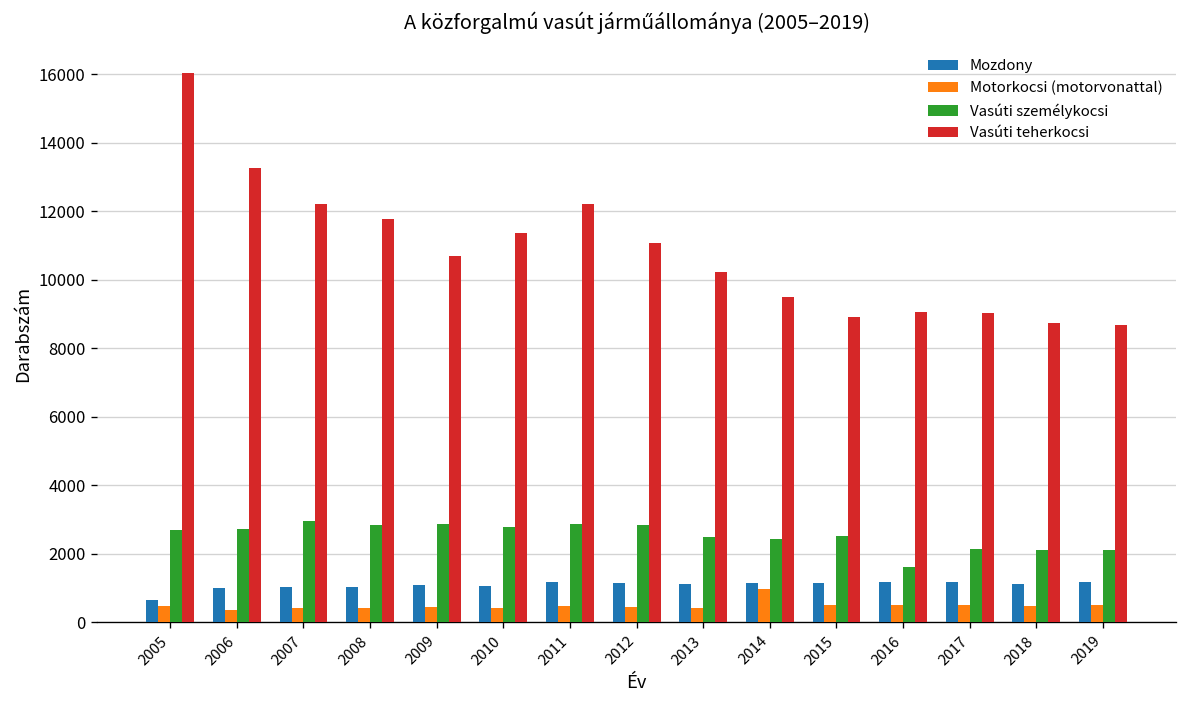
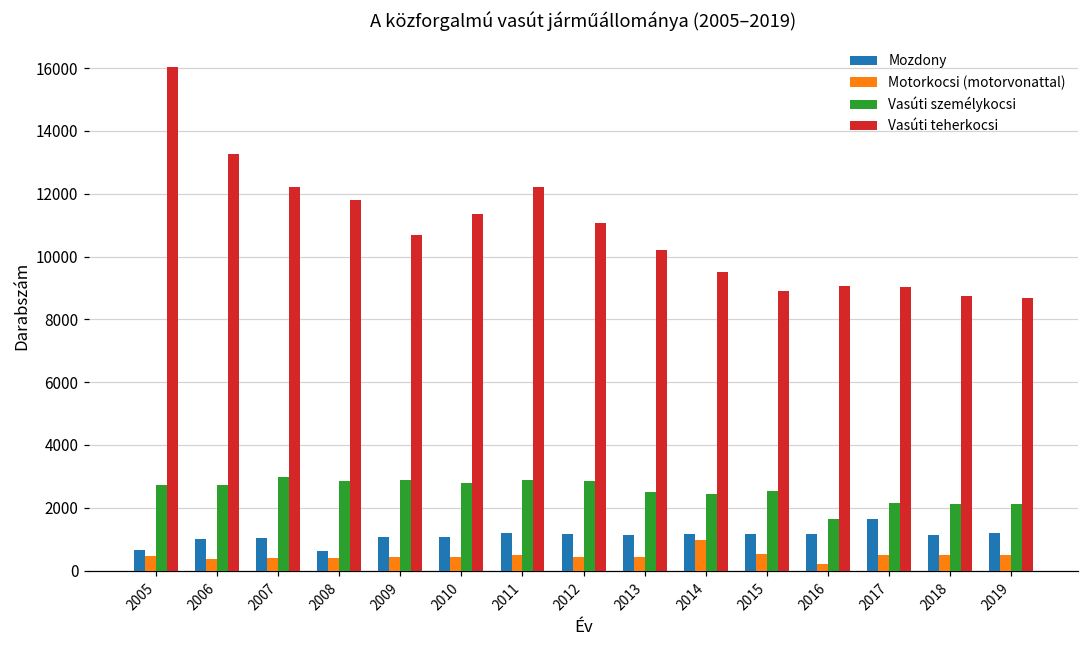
  {
    "Mozdony": {
      "2005": 700,
      "2006": 1000,
      "2007": 1000,
-     "2008": 1000,
+     "2008": 600,
      "2009": 1100,
      "2010": 1100,
      "2011": 1200,
      "2012": 1200,
      "2013": 1100,
      "2014": 1200,
      "2015": 1200,
      "2016": 1200,
-     "2017": 1200,
+     "2017": 1600,
      "2018": 1100,
      "2019": 1200
    },
    "Motorkocsi (motorvonattal)": {
      "2005": 500,
      "2006": 400,
      "2007": 400,
      "2008": 400,
      "2009": 400,
      "2010": 400,
      "2011": 500,
      "2012": 400,
      "2013": 400,
      "2014": 1000,
      "2015": 500,
-     "2016": 500,
+     "2016": 200,
      "2017": 500,
      "2018": 500,
      "2019": 500
    },
    "Vasúti személykocsi": {
      "2005": 2700,
      "2006": 2700,
      "2007": 3000,
      "2008": 2900,
      "2009": 2900,
      "2010": 2800,
      "2011": 2900,
      "2012": 2900,
      "2013": 2500,
      "2014": 2400,
      "2015": 2500,
      "2016": 1600,
      "2017": 2100,
      "2018": 2100,
      "2019": 2100
    },
    "Vasúti teherkocsi": {
      "2005": 16000,
      "2006": 13300,
      "2007": 12200,
      "2008": 11800,
      "2009": 10700,
      "2010": 11400,
      "2011": 12200,
      "2012": 11100,
      "2013": 10200,
      "2014": 9500,
      "2015": 8900,
      "2016": 9100,
      "2017": 9000,
      "2018": 8800,
      "2019": 8700
    }
  }
